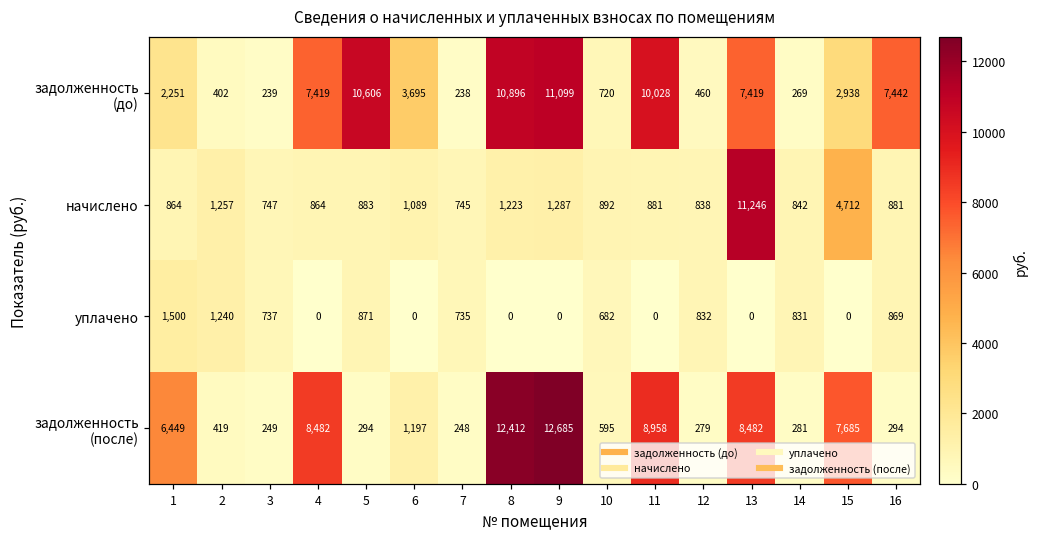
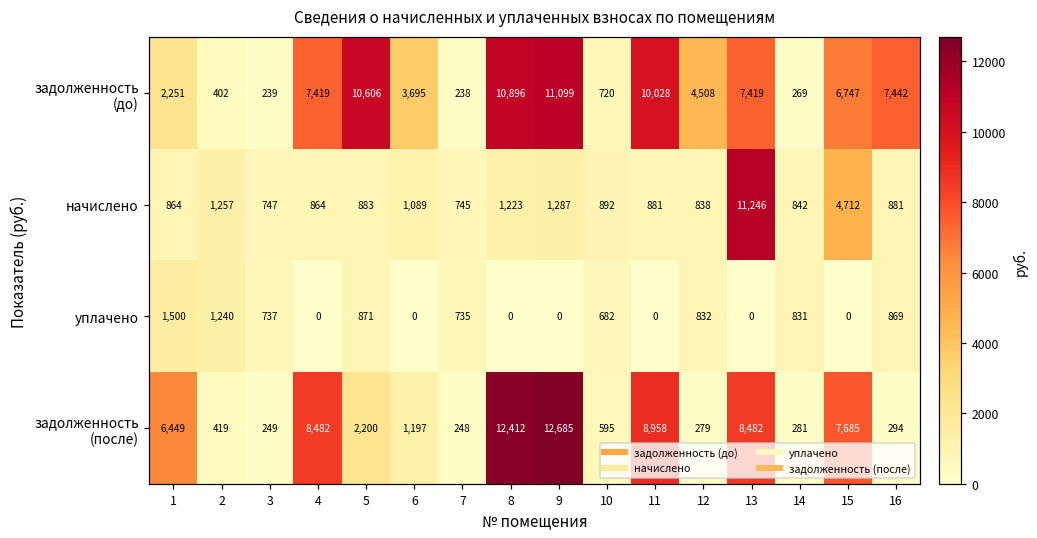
  {
    "задолженность (до)": {
      "1": "2,251",
      "2": "402",
      "3": "239",
      "4": "7,419",
      "5": "10,606",
      "6": "3,695",
      "7": "238",
      "8": "10,896",
      "9": "11,099",
      "10": "720",
      "11": "10,028",
-     "12": "460",
+     "12": "4,508",
      "13": "7,419",
      "14": "269",
-     "15": "2,938",
+     "15": "6,747",
      "16": "7,442"
    },
    "начислено": {
      "1": "864",
      "2": "1,257",
      "3": "747",
      "4": "864",
      "5": "883",
      "6": "1,089",
      "7": "745",
      "8": "1,223",
      "9": "1,287",
      "10": "892",
      "11": "881",
      "12": "838",
      "13": "11,246",
      "14": "842",
      "15": "4,712",
      "16": "881"
    },
    "уплачено": {
      "1": "1,500",
      "2": "1,240",
      "3": "737",
      "4": "0",
      "5": "871",
      "6": "0",
      "7": "735",
      "8": "0",
      "9": "0",
      "10": "682",
      "11": "0",
      "12": "832",
      "13": "0",
      "14": "831",
      "15": "0",
      "16": "869"
    },
    "задолженность (после)": {
      "1": "6,449",
      "2": "419",
      "3": "249",
      "4": "8,482",
-     "5": "294",
+     "5": "2,200",
      "6": "1,197",
      "7": "248",
      "8": "12,412",
      "9": "12,685",
      "10": "595",
      "11": "8,958",
      "12": "279",
      "13": "8,482",
      "14": "281",
      "15": "7,685",
      "16": "294"
    }
  }
